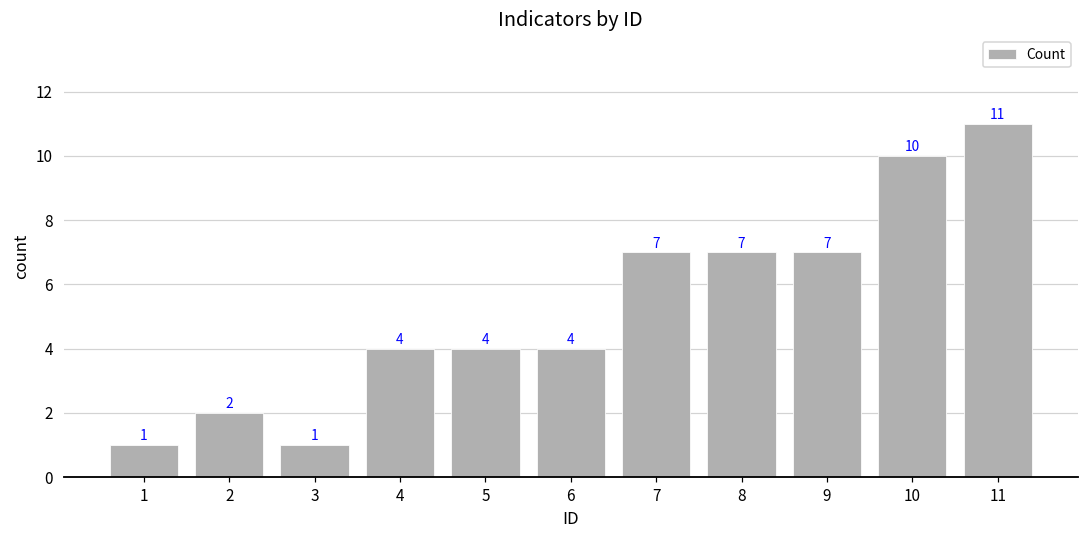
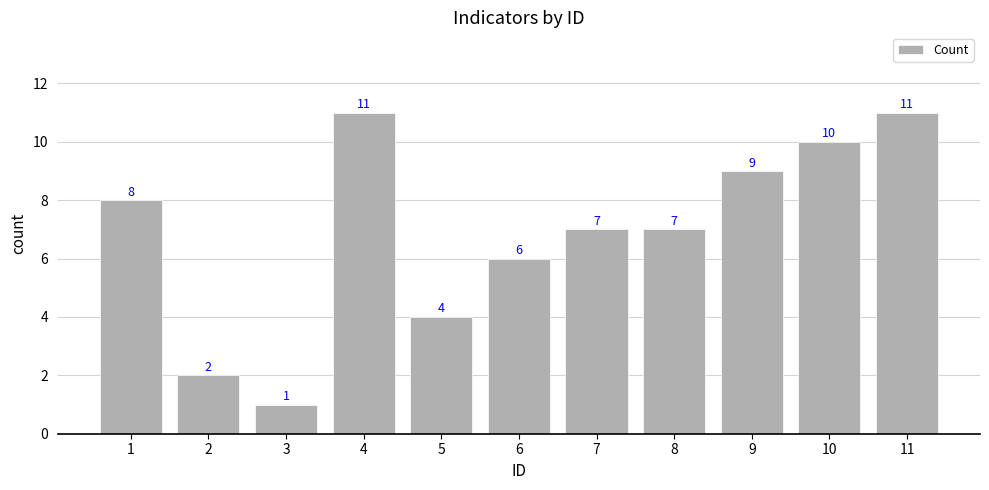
  {
-   "1": 1,
+   "1": 8,
    "2": 2,
    "3": 1,
-   "4": 4,
+   "4": 11,
    "5": 4,
-   "6": 4,
+   "6": 6,
    "7": 7,
    "8": 7,
-   "9": 7,
+   "9": 9,
    "10": 10,
    "11": 11
  }
